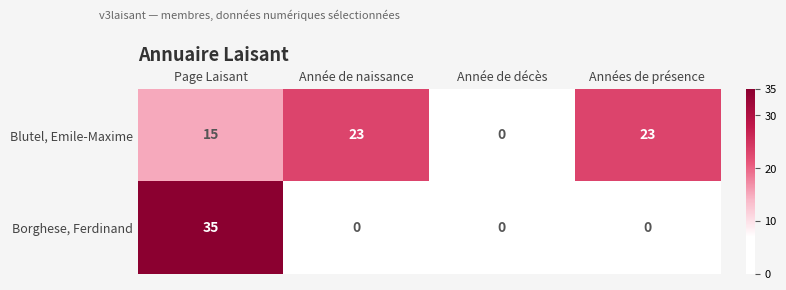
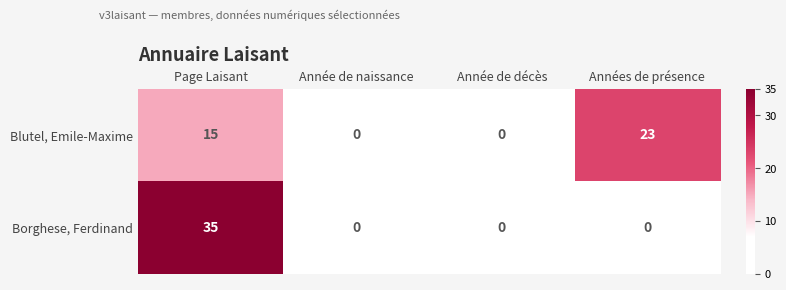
  {
    "Blutel, Emile-Maxime": {
      "Page Laisant": 15,
-     "Année de naissance": 23,
+     "Année de naissance": 0,
      "Année de décès": 0,
      "Années de présence": 23
    },
    "Borghese, Ferdinand": {
      "Page Laisant": 35,
      "Année de naissance": 0,
      "Année de décès": 0,
      "Années de présence": 0
    }
  }
